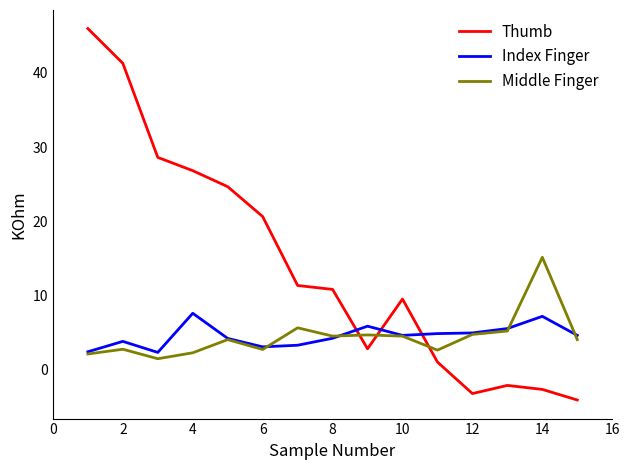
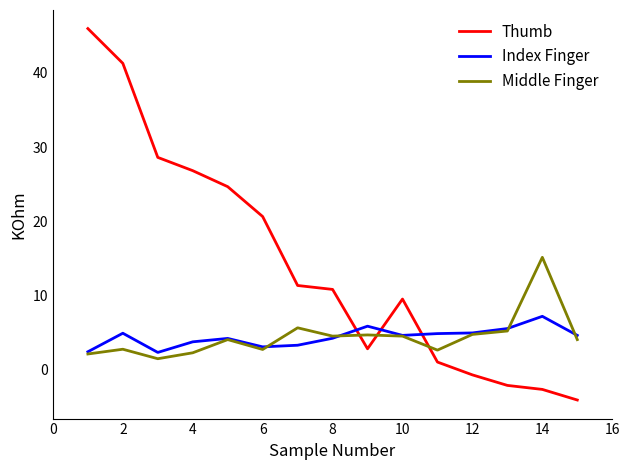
  {
    "Thumb": {
      "2": 41,
      "4": 27,
      "6": 21,
      "8": 11,
      "10": 10,
-     "12": -3,
+     "12": -1,
      "14": -3
    },
    "Index Finger": {
-     "2": 4,
-     "4": 8,
+     "2": 5,
+     "4": 4,
      "6": 3,
      "14": 7
    },
    "Middle Finger": {
      "2": 3,
      "4": 2,
      "6": 3,
      "14": 15
    }
  }
